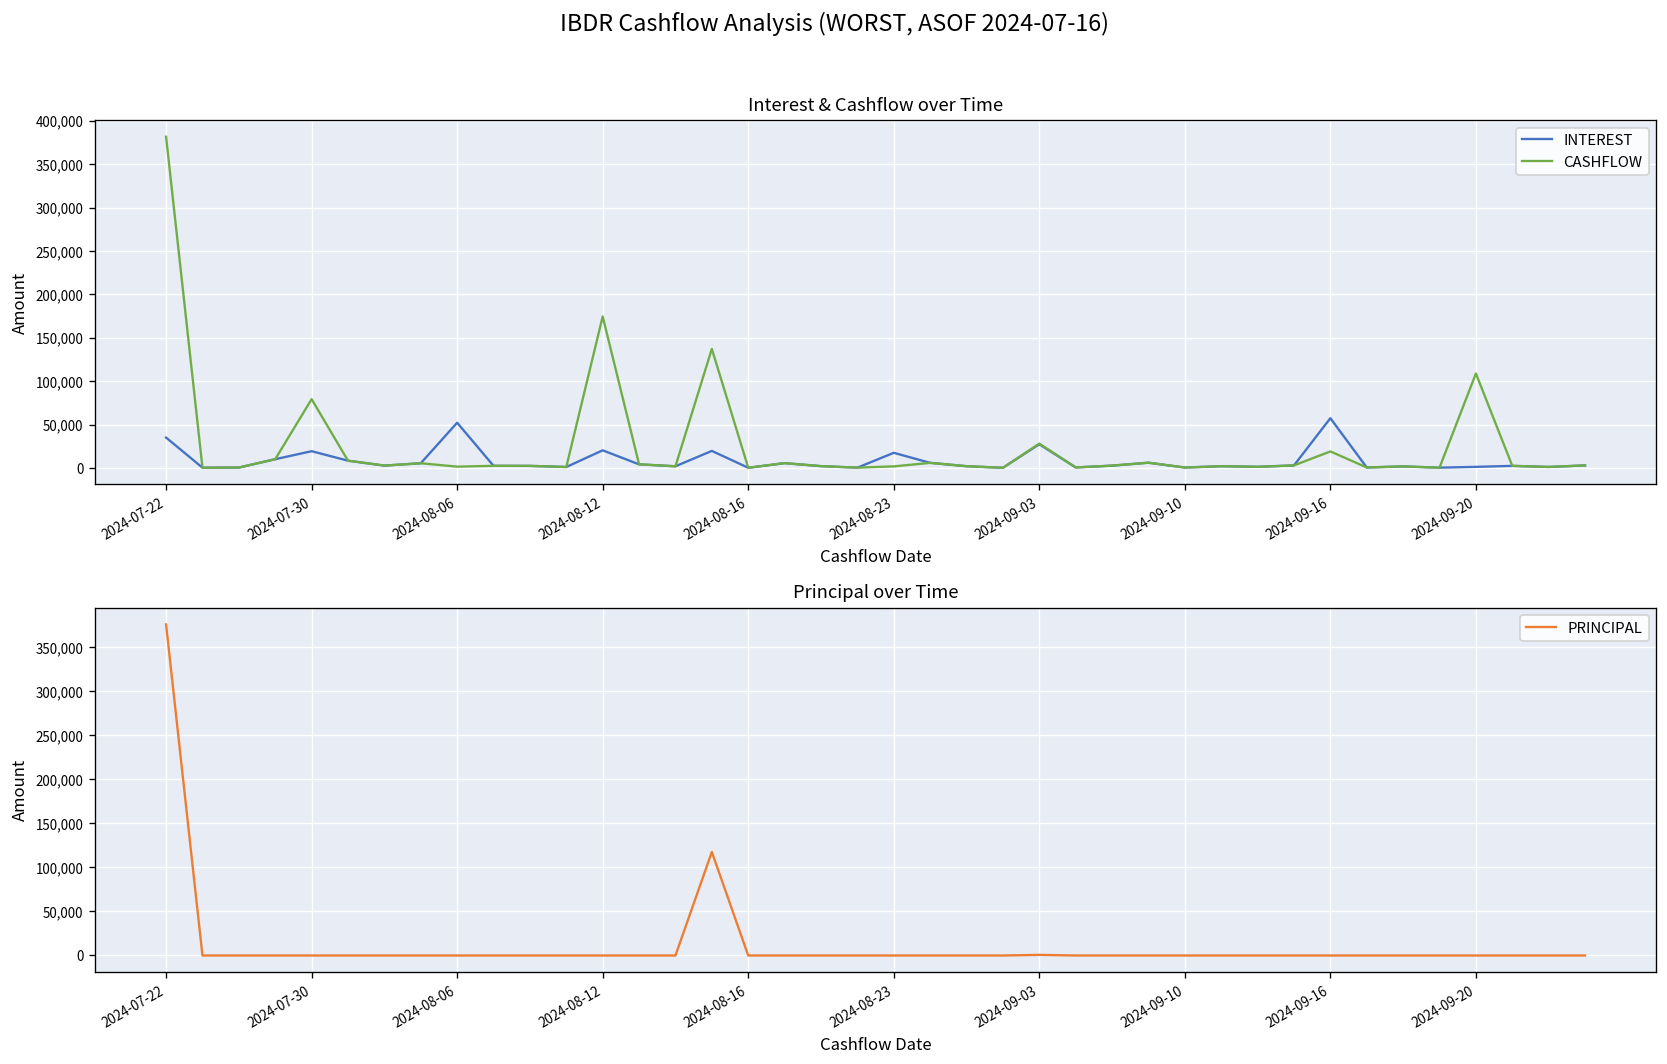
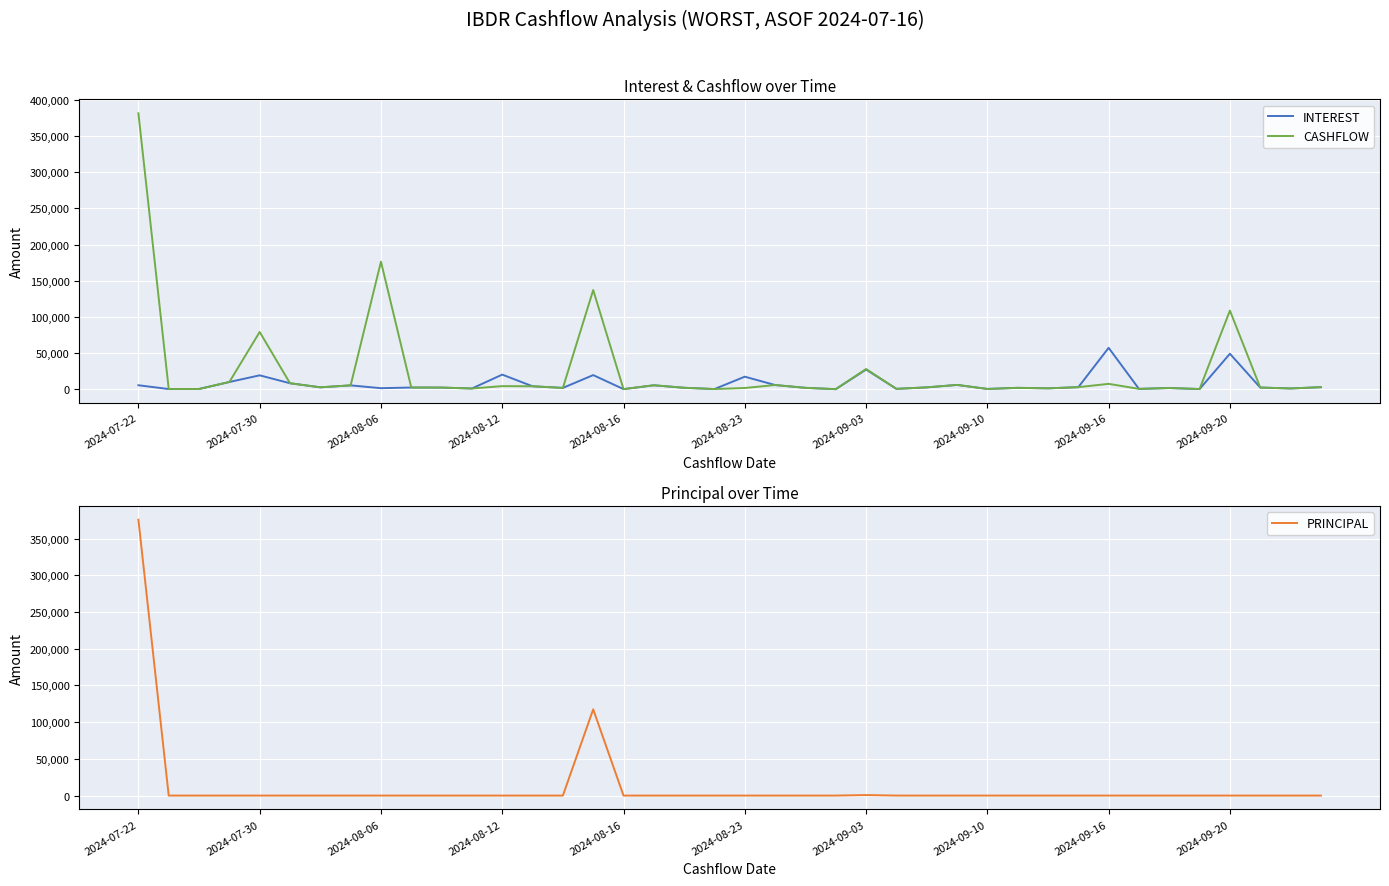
  {
    "Interest & Cashflow over Time": {
      "INTEREST": {
-       "2024-07-22": "40,000",
+       "2024-07-22": "10,000",
        "2024-07-30": "20,000",
-       "2024-08-06": "50,000",
+       "2024-08-06": "0",
        "2024-08-12": "20,000",
        "2024-08-23": "20,000",
        "2024-09-16": "60,000",
-       "2024-09-20": "0"
+       "2024-09-20": "50,000"
      },
      "CASHFLOW": {
        "2024-07-22": "380,000",
        "2024-07-30": "80,000",
-       "2024-08-06": "0",
-       "2024-08-12": "170,000",
+       "2024-08-06": "180,000",
+       "2024-08-12": "0",
        "2024-08-23": "0",
-       "2024-09-16": "20,000",
+       "2024-09-16": "10,000",
        "2024-09-20": "110,000"
      }
    },
    "Principal over Time": {
      "2024-07-22": "380,000",
      "2024-07-30": "0",
      "2024-08-06": "0",
      "2024-08-12": "0",
      "2024-08-16": "0",
      "2024-08-23": "0",
      "2024-09-03": "0",
      "2024-09-10": "0",
      "2024-09-16": "0",
      "2024-09-20": "0"
    }
  }
